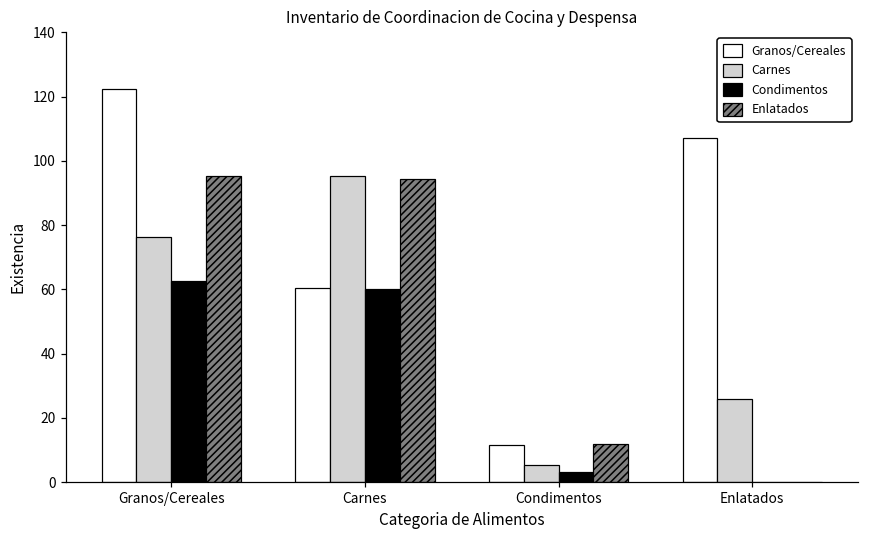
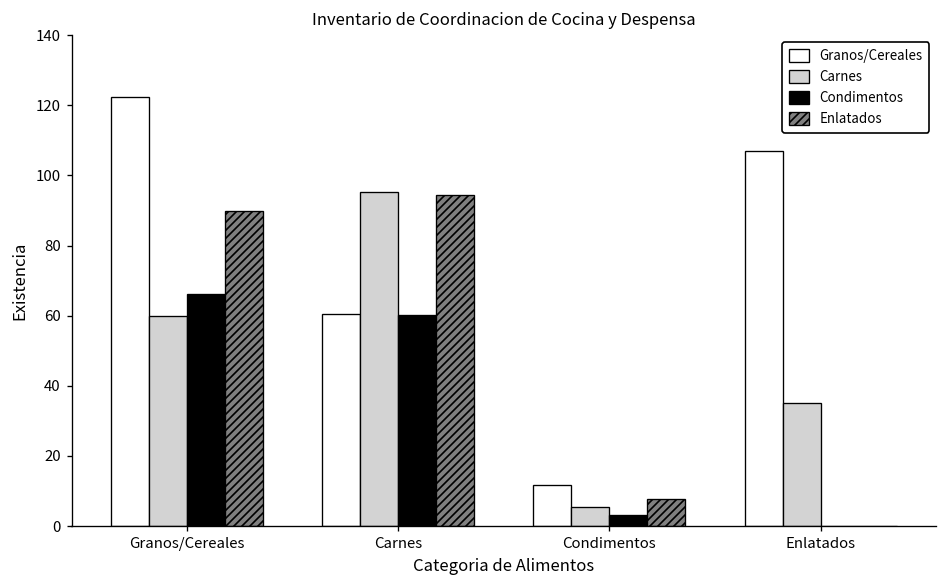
  {
    "Granos/Cereales": {
      "Granos/Cereales": 122,
      "Carnes": 60,
      "Condimentos": 12,
      "Enlatados": 107
    },
    "Carnes": {
-     "Granos/Cereales": 76,
+     "Granos/Cereales": 60,
      "Carnes": 95,
      "Condimentos": 5,
-     "Enlatados": 26
+     "Enlatados": 35
    },
    "Condimentos": {
-     "Granos/Cereales": 63,
+     "Granos/Cereales": 66,
      "Carnes": 60,
      "Condimentos": 3,
      "Enlatados": 0
    },
    "Enlatados": {
-     "Granos/Cereales": 95,
+     "Granos/Cereales": 90,
      "Carnes": 94,
-     "Condimentos": 12,
+     "Condimentos": 8,
      "Enlatados": 0
    }
  }
